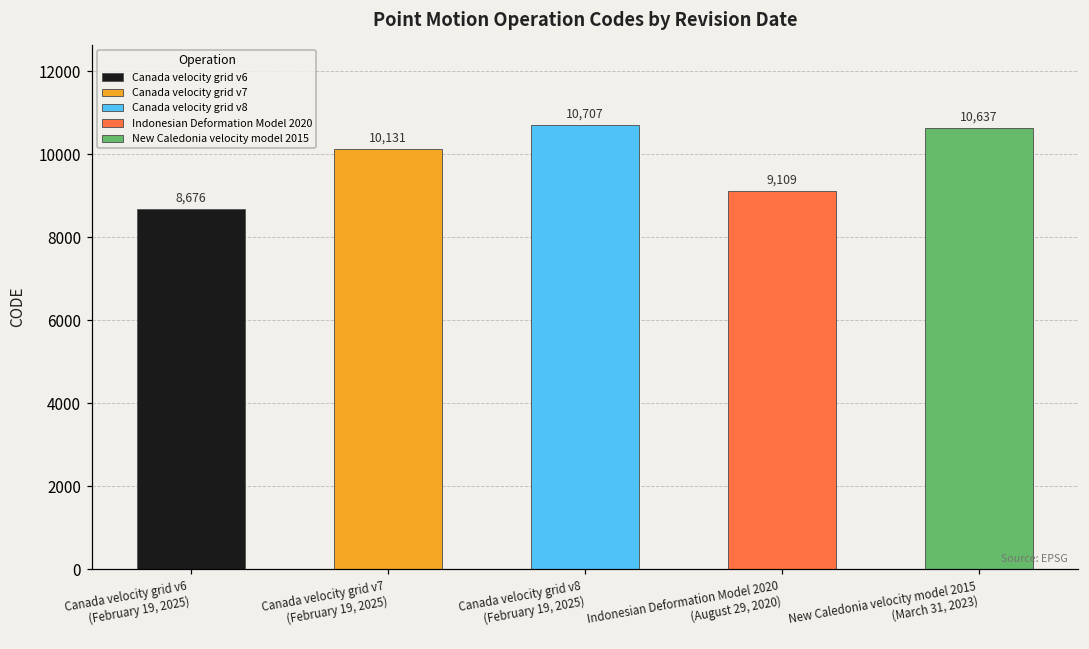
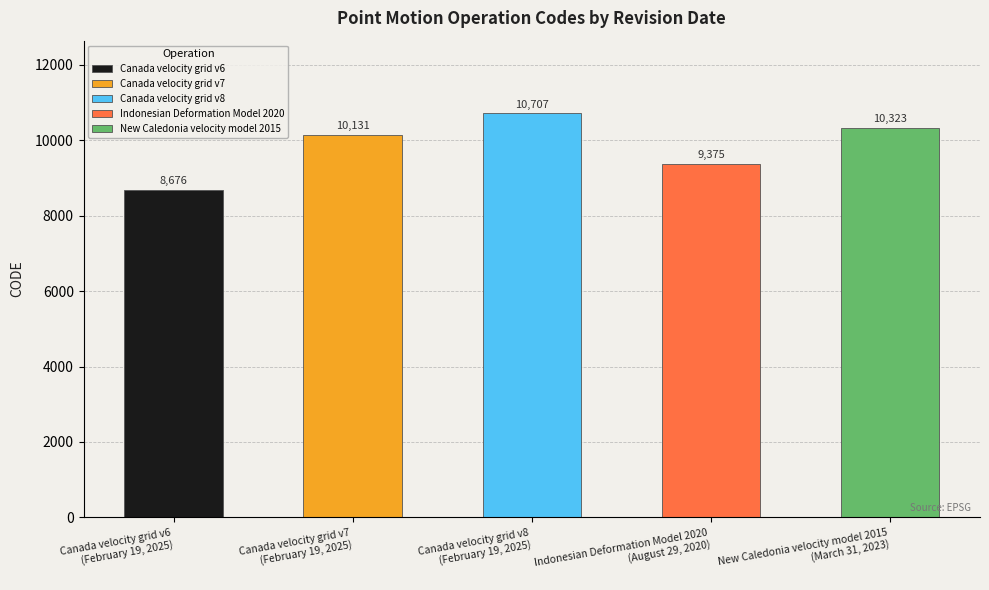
  {
    "Canada velocity grid v6 (February 19, 2025)": "8,676",
    "Canada velocity grid v7 (February 19, 2025)": "10,131",
    "Canada velocity grid v8 (February 19, 2025)": "10,707",
-   "Indonesian Deformation Model 2020 (August 29, 2020)": "9,109",
-   "New Caledonia velocity model 2015 (March 31, 2023)": "10,637"
+   "Indonesian Deformation Model 2020 (August 29, 2020)": "9,375",
+   "New Caledonia velocity model 2015 (March 31, 2023)": "10,323"
  }
